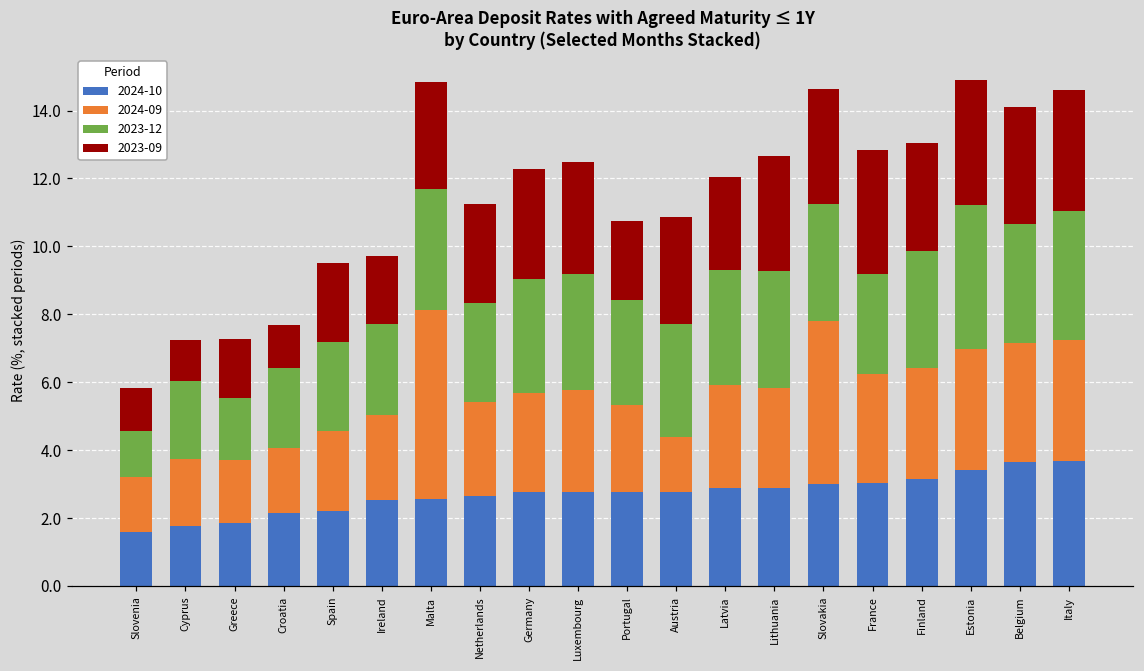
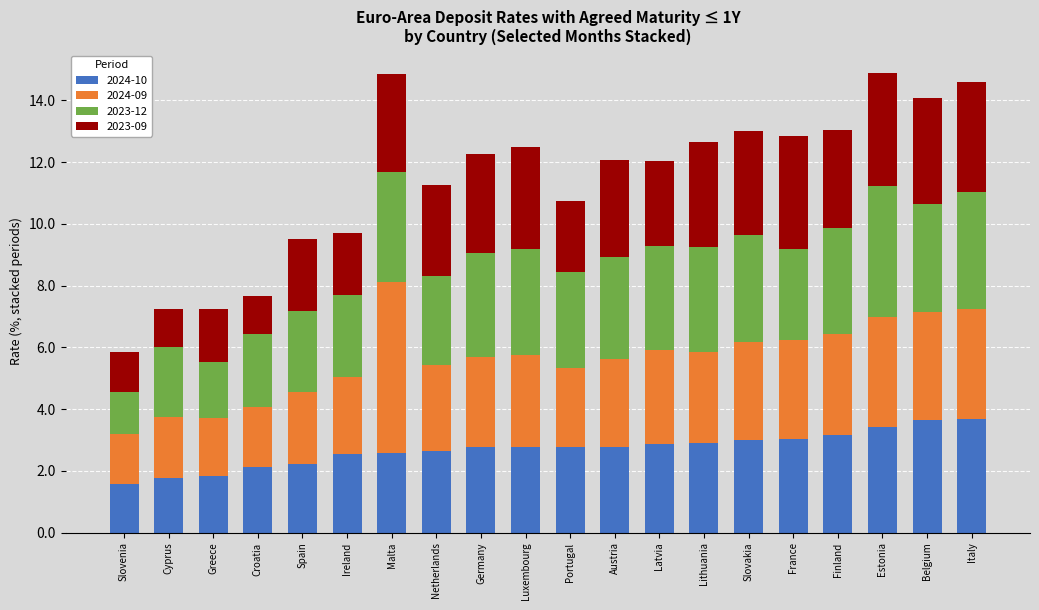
  {
    "2024-10": {
      "Slovenia": 1.6,
      "Cyprus": 1.8,
      "Greece": 1.8,
      "Croatia": 2.1,
      "Spain": 2.2,
      "Ireland": 2.5,
      "Malta": 2.6,
      "Netherlands": 2.7,
      "Germany": 2.8,
      "Luxembourg": 2.8,
      "Portugal": 2.8,
      "Austria": 2.8,
      "Latvia": 2.9,
      "Lithuania": 2.9,
      "Slovakia": 3.0,
      "France": 3.0,
      "Finland": 3.2,
      "Estonia": 3.4,
      "Belgium": 3.6,
      "Italy": 3.7
    },
    "2024-09": {
      "Slovenia": 1.6,
      "Cyprus": 2.0,
      "Greece": 1.9,
      "Croatia": 1.9,
      "Spain": 2.4,
      "Ireland": 2.5,
      "Malta": 5.6,
      "Netherlands": 2.8,
      "Germany": 2.9,
      "Luxembourg": 3.0,
      "Portugal": 2.6,
-     "Austria": 1.6,
+     "Austria": 2.9,
      "Latvia": 3.1,
      "Lithuania": 3.0,
-     "Slovakia": 4.8,
+     "Slovakia": 3.2,
      "France": 3.2,
      "Finland": 3.3,
      "Estonia": 3.6,
      "Belgium": 3.5,
      "Italy": 3.6
    },
    "2023-12": {
      "Slovenia": 1.3,
      "Cyprus": 2.3,
      "Greece": 1.8,
      "Croatia": 2.4,
      "Spain": 2.6,
      "Ireland": 2.7,
      "Malta": 3.6,
      "Netherlands": 2.9,
      "Germany": 3.4,
      "Luxembourg": 3.4,
      "Portugal": 3.1,
      "Austria": 3.3,
      "Latvia": 3.4,
      "Lithuania": 3.4,
      "Slovakia": 3.5,
      "France": 2.9,
      "Finland": 3.4,
      "Estonia": 4.2,
      "Belgium": 3.5,
      "Italy": 3.8
    },
    "2023-09": {
      "Slovenia": 1.3,
      "Cyprus": 1.2,
      "Greece": 1.7,
      "Croatia": 1.3,
      "Spain": 2.4,
      "Ireland": 2.0,
      "Malta": 3.2,
      "Netherlands": 2.9,
      "Germany": 3.2,
      "Luxembourg": 3.3,
      "Portugal": 2.3,
      "Austria": 3.1,
      "Latvia": 2.7,
      "Lithuania": 3.4,
      "Slovakia": 3.4,
      "France": 3.7,
      "Finland": 3.2,
      "Estonia": 3.7,
      "Belgium": 3.4,
      "Italy": 3.5
    }
  }
